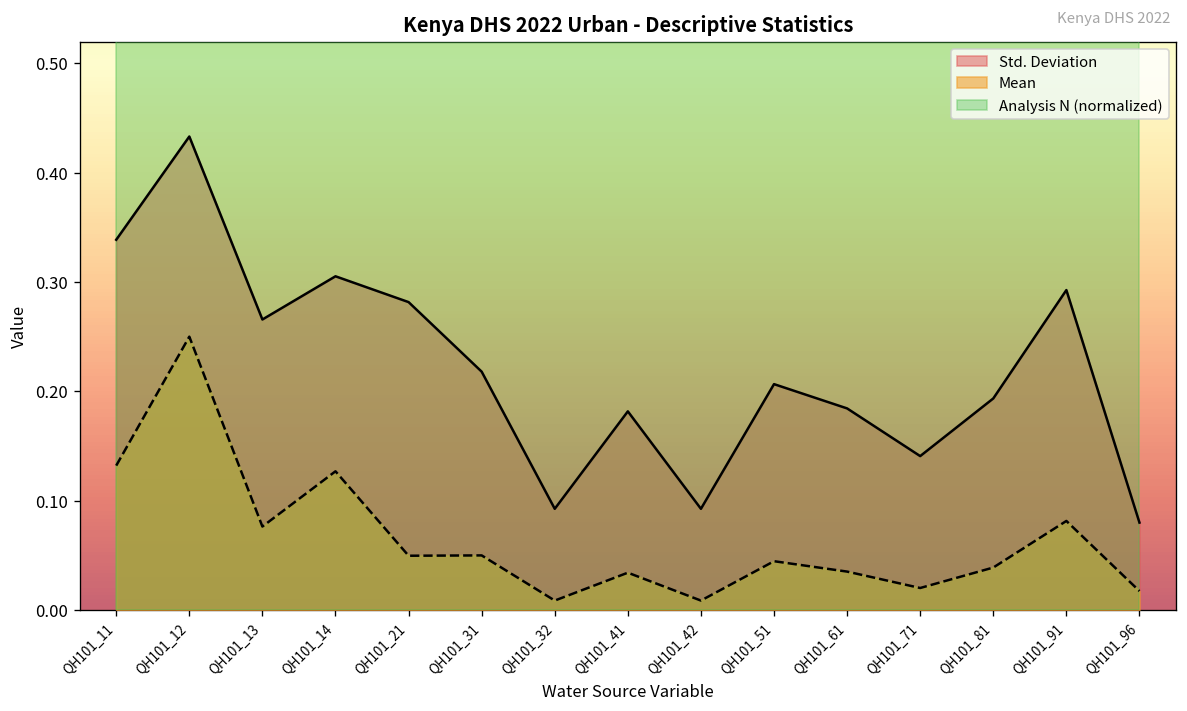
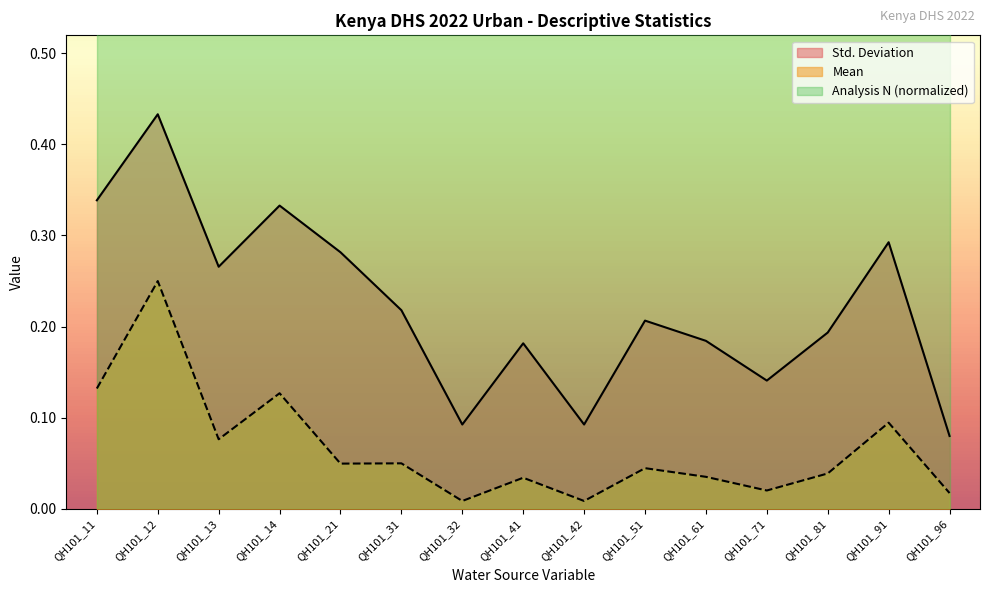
  {
    "Std. Deviation": {
      "QH101_11": 0.34,
      "QH101_12": 0.43,
      "QH101_13": 0.27,
-     "QH101_14": 0.31,
+     "QH101_14": 0.33,
      "QH101_21": 0.28,
      "QH101_31": 0.22,
      "QH101_32": 0.09,
      "QH101_41": 0.18,
      "QH101_42": 0.09,
      "QH101_51": 0.21,
      "QH101_61": 0.18,
      "QH101_71": 0.14,
      "QH101_81": 0.19,
      "QH101_91": 0.29,
      "QH101_96": 0.08
    },
    "Mean": {
      "QH101_11": 0.13,
      "QH101_12": 0.25,
      "QH101_13": 0.08,
      "QH101_14": 0.13,
      "QH101_21": 0.05,
      "QH101_31": 0.05,
      "QH101_32": 0.01,
      "QH101_41": 0.03,
      "QH101_42": 0.01,
      "QH101_51": 0.04,
      "QH101_61": 0.04,
      "QH101_71": 0.02,
      "QH101_81": 0.04,
-     "QH101_91": 0.08,
+     "QH101_91": 0.09,
      "QH101_96": 0.02
    }
  }
